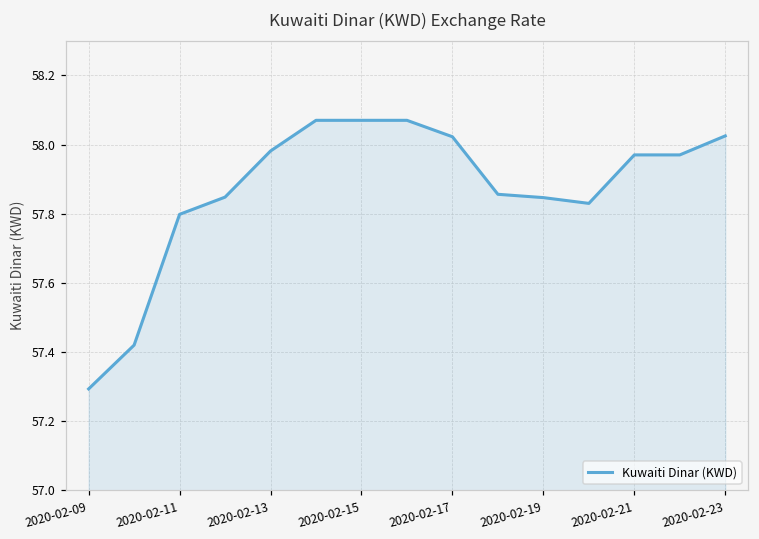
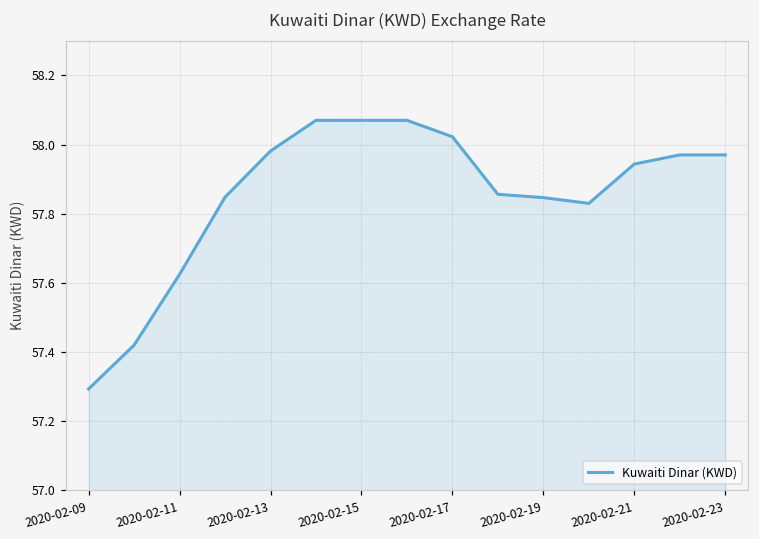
  {
    "2020-02-09": 57.29,
-   "2020-02-11": 57.80,
+   "2020-02-11": 57.62,
    "2020-02-13": 57.98,
    "2020-02-15": 58.07,
    "2020-02-17": 58.02,
    "2020-02-19": 57.85,
-   "2020-02-21": 57.97,
-   "2020-02-23": 58.03
+   "2020-02-21": 57.94,
+   "2020-02-23": 57.97
  }
